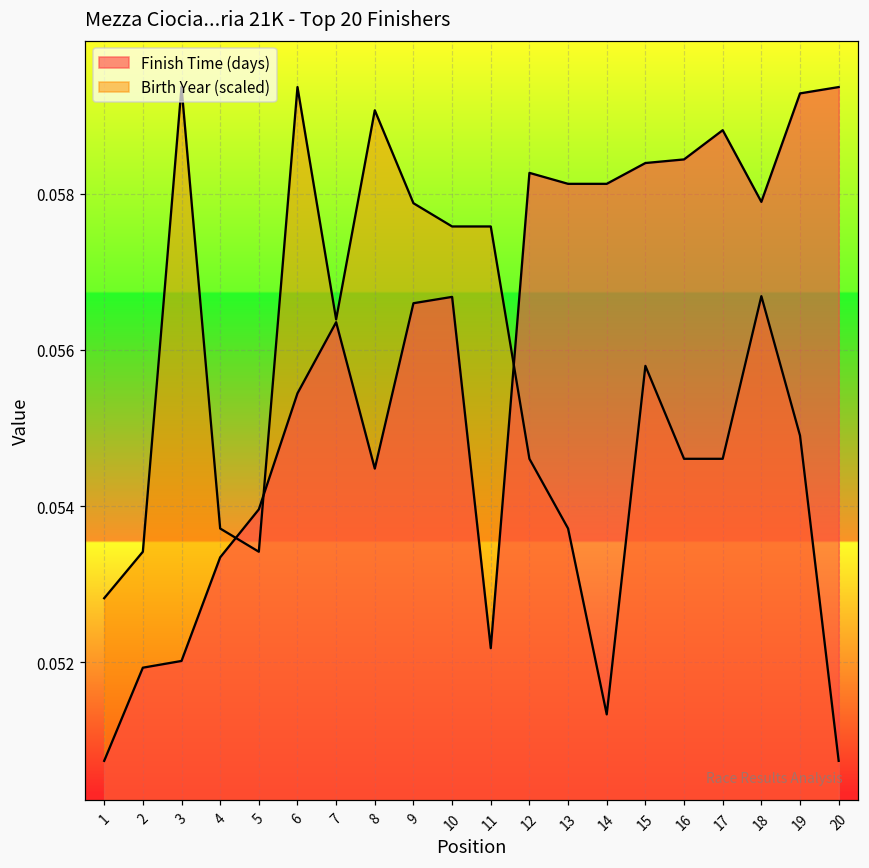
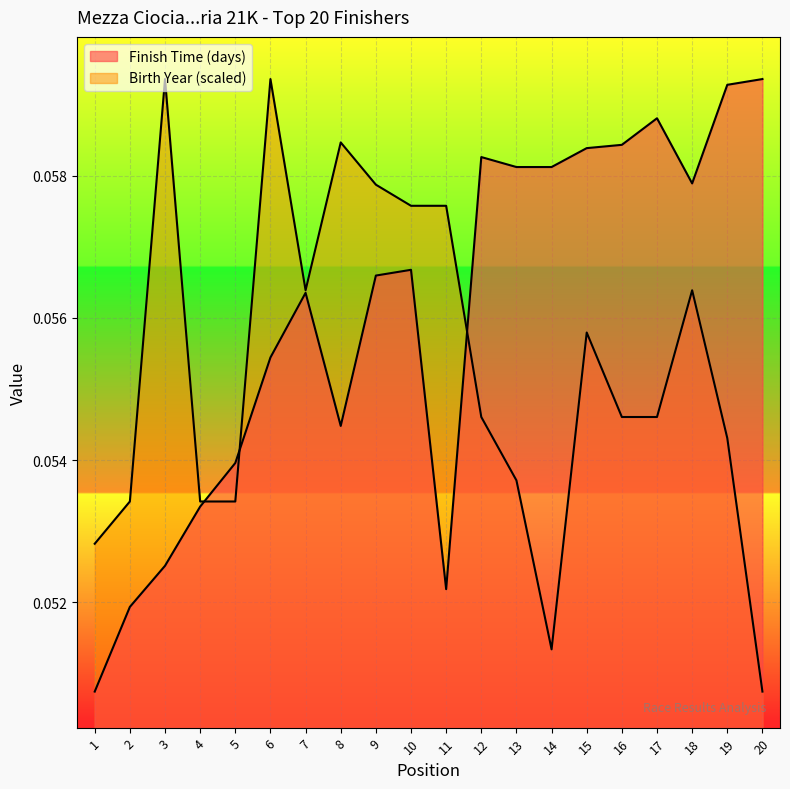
  {
    "Finish Time (days)": {
      "1": 0.0507,
      "2": 0.0519,
-     "3": 0.0520,
+     "3": 0.0525,
      "4": 0.0533,
      "5": 0.0540,
      "6": 0.0554,
      "8": 0.0545,
      "9": 0.0566,
      "10": 0.0567,
      "11": 0.0522,
      "12": 0.0583,
      "13": 0.0581,
      "14": 0.0581,
      "15": 0.0584,
      "16": 0.0584,
      "17": 0.0588,
      "18": 0.0579,
      "19": 0.0593,
      "20": 0.0594
    },
    "Birth Year (scaled)": {
      "1": 0.0528,
      "2": 0.0534,
-     "4": 0.0537,
+     "4": 0.0534,
      "5": 0.0534,
      "6": 0.0594,
-     "8": 0.0591,
+     "8": 0.0585,
      "9": 0.0579,
      "10": 0.0576,
      "11": 0.0576,
      "12": 0.0546,
      "13": 0.0537,
      "14": 0.0513,
      "15": 0.0558,
      "16": 0.0546,
      "17": 0.0546,
-     "18": 0.0567,
-     "19": 0.0549,
+     "18": 0.0564,
+     "19": 0.0543,
      "20": 0.0507
    }
  }
